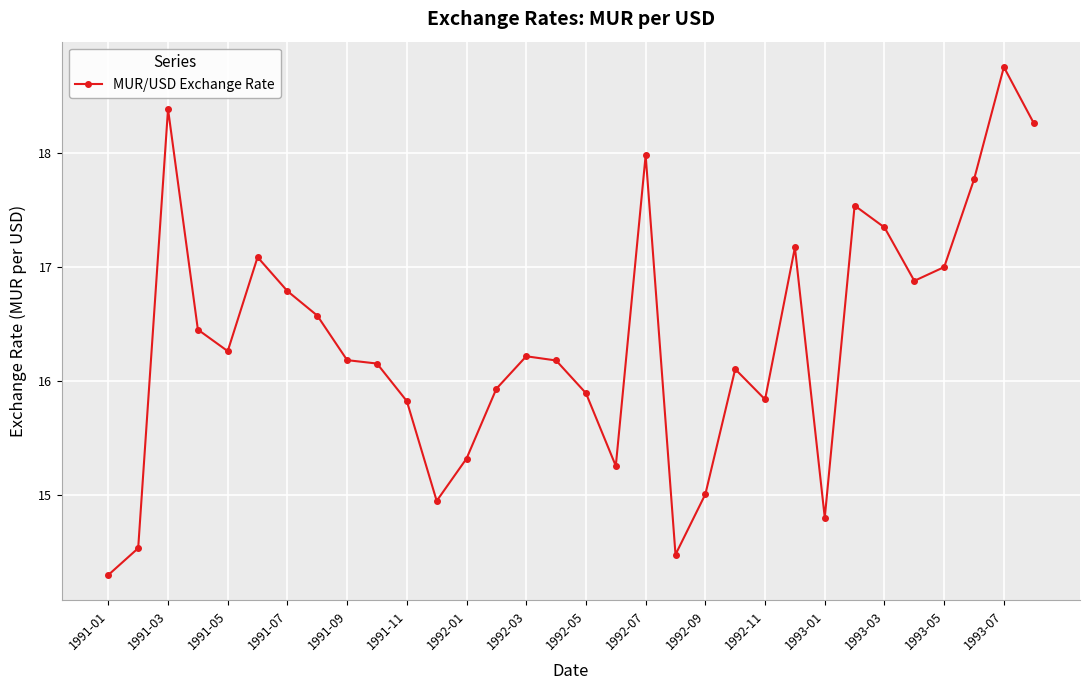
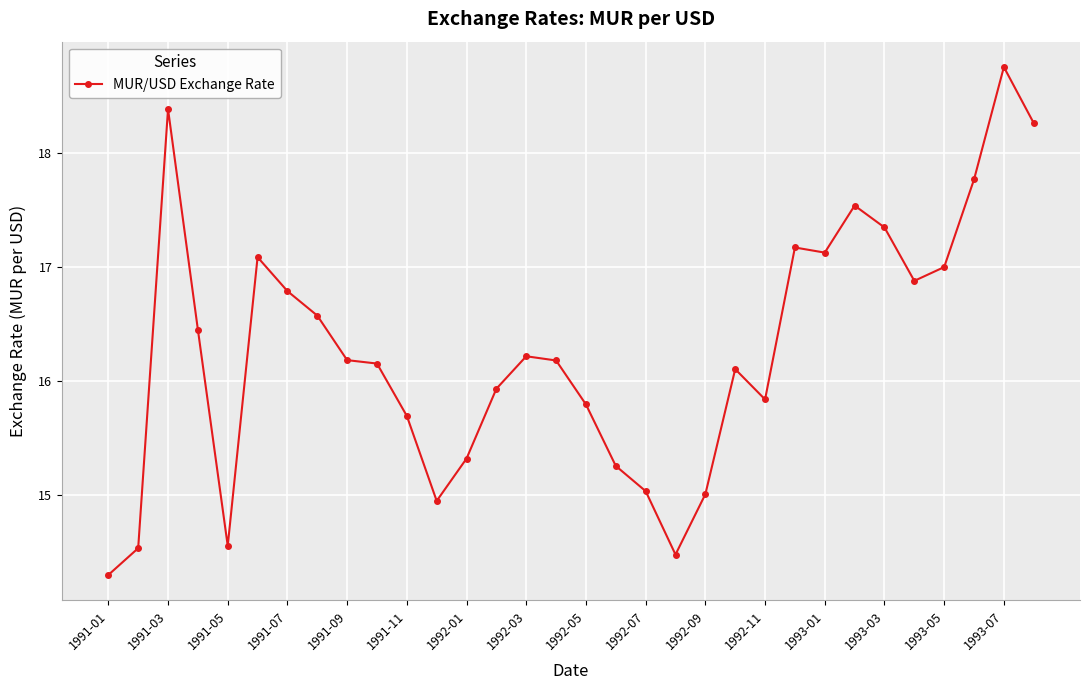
  {
    "1991-01": 14.29,
    "1991-03": 18.38,
-   "1991-05": 16.26,
+   "1991-05": 14.55,
    "1991-07": 16.79,
    "1991-09": 16.18,
-   "1991-11": 15.82,
+   "1991-11": 15.69,
    "1992-01": 15.32,
    "1992-03": 16.21,
-   "1992-05": 15.89,
-   "1992-07": 17.98,
+   "1992-05": 15.79,
+   "1992-07": 15.03,
    "1992-09": 15.00,
    "1992-11": 15.84,
-   "1993-01": 14.80,
+   "1993-01": 17.12,
    "1993-03": 17.35,
    "1993-05": 17.00,
    "1993-07": 18.75
  }
